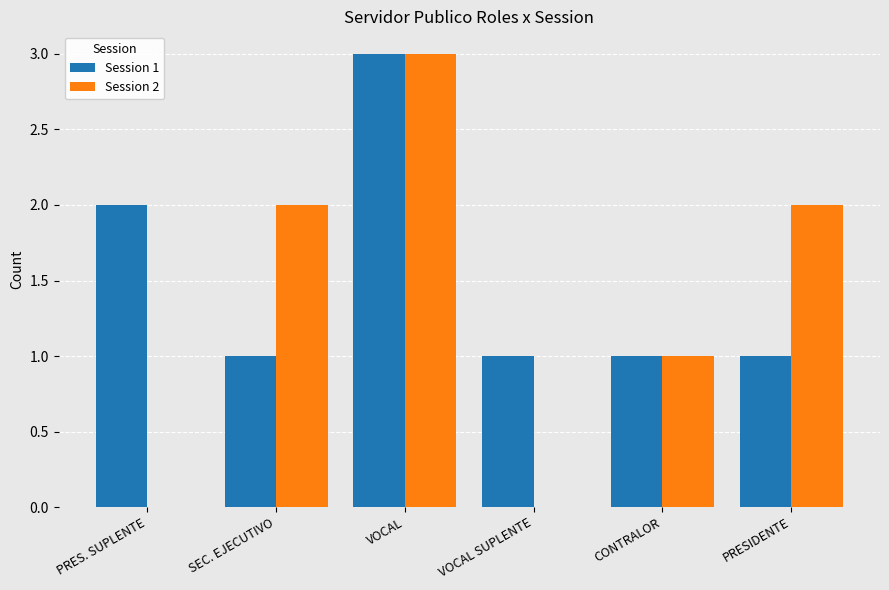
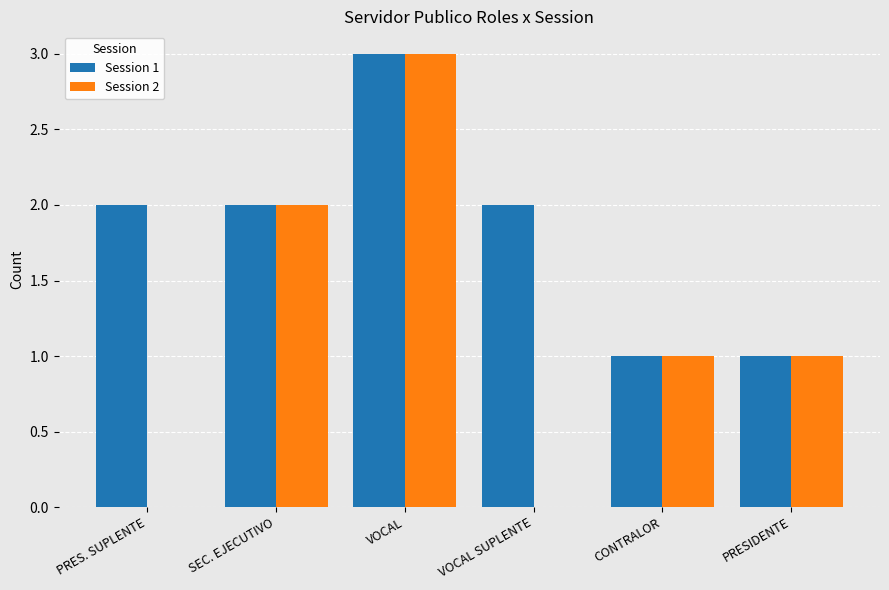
  {
    "Session 1": {
      "PRES. SUPLENTE": 2,
-     "SEC. EJECUTIVO": 1,
+     "SEC. EJECUTIVO": 2,
      "VOCAL": 3,
-     "VOCAL SUPLENTE": 1,
+     "VOCAL SUPLENTE": 2,
      "CONTRALOR": 1,
      "PRESIDENTE": 1
    },
    "Session 2": {
      "PRES. SUPLENTE": 0,
      "SEC. EJECUTIVO": 2,
      "VOCAL": 3,
      "VOCAL SUPLENTE": 0,
      "CONTRALOR": 1,
-     "PRESIDENTE": 2
+     "PRESIDENTE": 1
    }
  }
